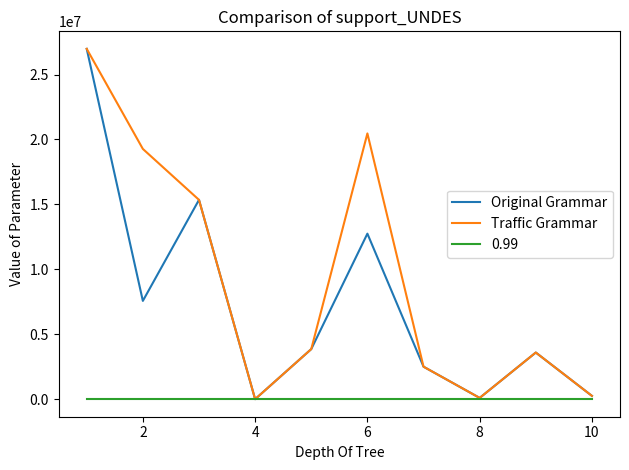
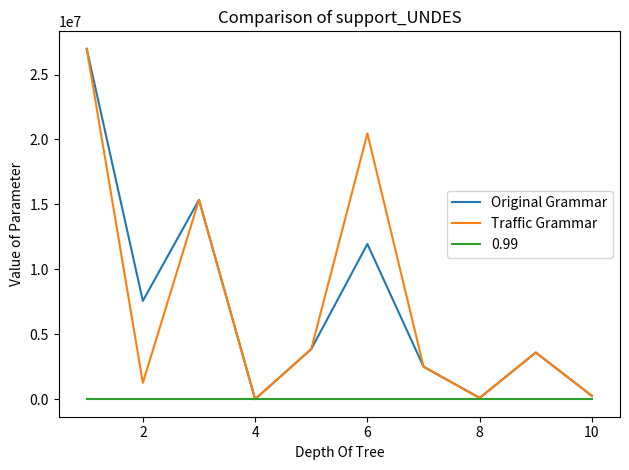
  {
    "Original Grammar": {
      "2": 7600000,
-     "6": 12700000
+     "6": 12000000
    },
    "Traffic Grammar": {
-     "2": 19300000,
+     "2": 1300000,
      "6": 20500000
    },
    "0.99": {
      "2": 0,
      "6": 0,
      "10": 0
    }
  }
